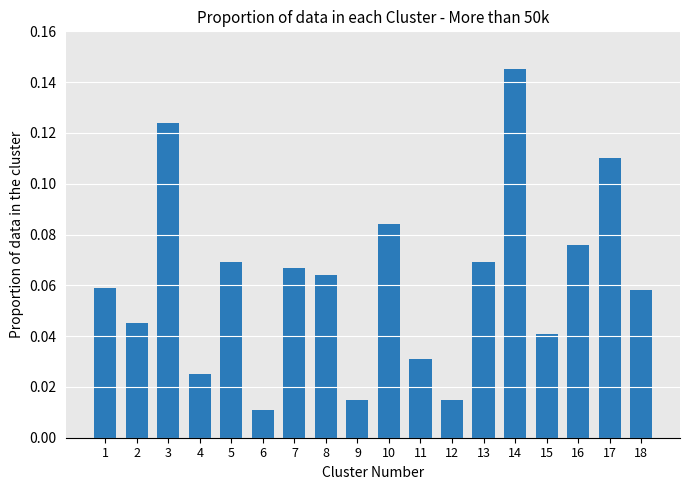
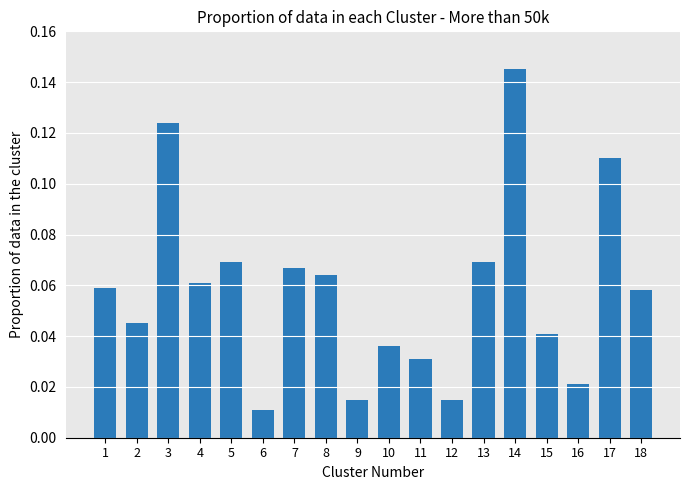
  {
    "1": 0.059,
    "2": 0.045,
    "3": 0.124,
-   "4": 0.025,
+   "4": 0.061,
    "5": 0.069,
    "6": 0.011,
    "7": 0.067,
    "8": 0.064,
    "9": 0.015,
-   "10": 0.084,
+   "10": 0.036,
    "11": 0.031,
    "12": 0.015,
    "13": 0.069,
    "14": 0.145,
    "15": 0.041,
-   "16": 0.076,
+   "16": 0.021,
    "17": 0.110,
    "18": 0.058
  }
